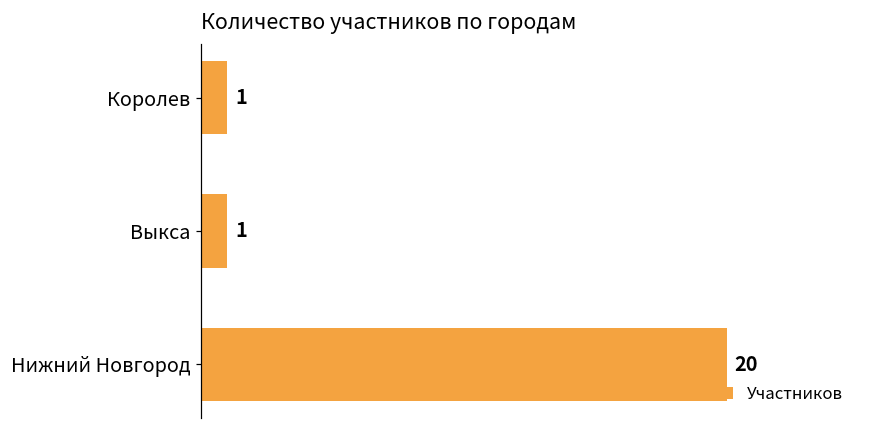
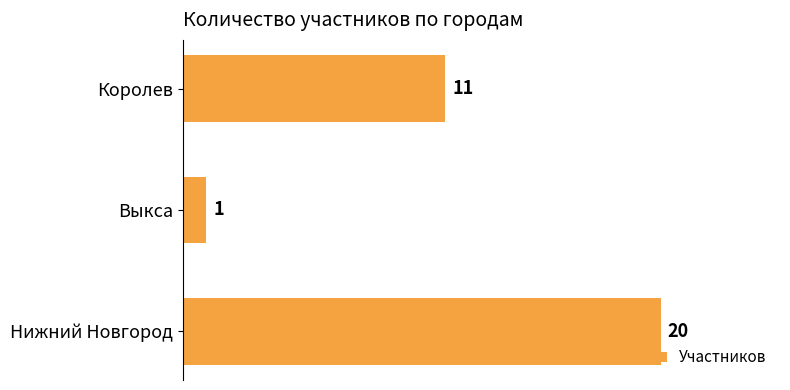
  {
-   "Королев": 1,
+   "Королев": 11,
    "Выкса": 1,
    "Нижний Новгород": 20
  }
